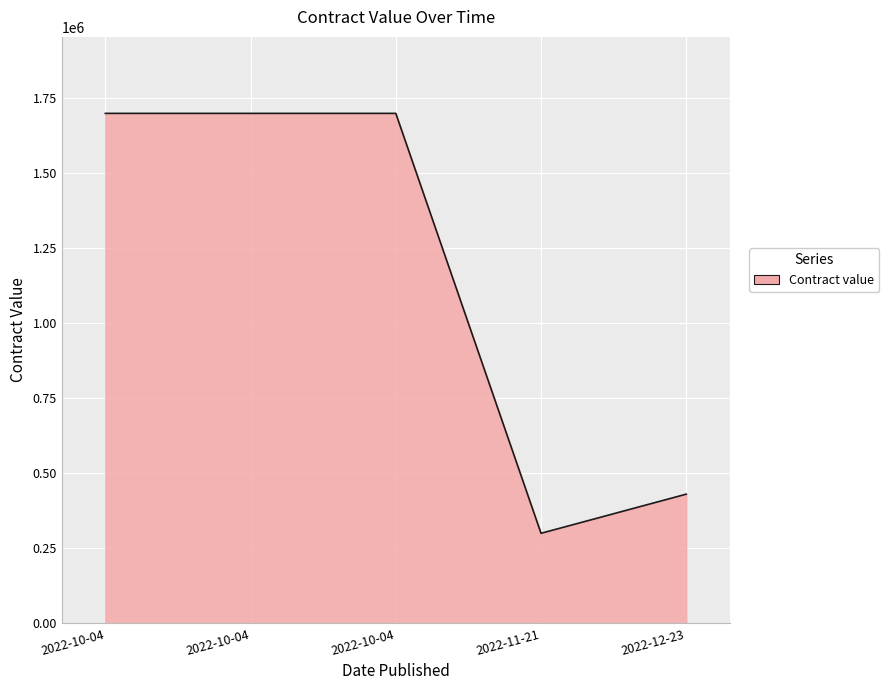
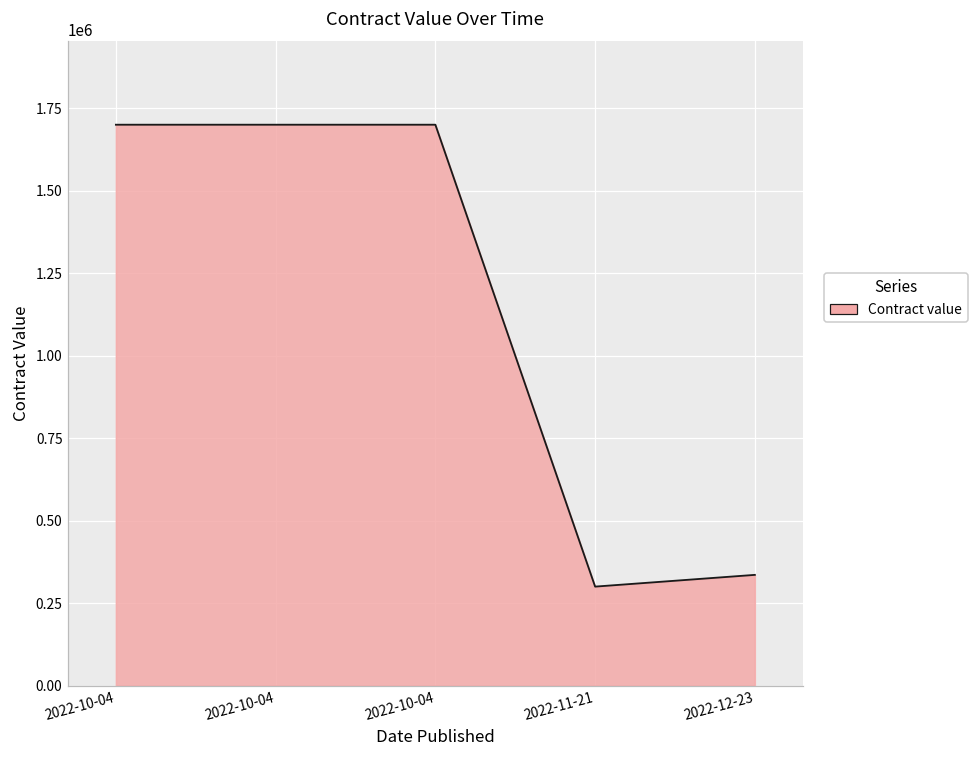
  {
    "2022-11-21": 300000,
-   "2022-12-23": 430000
+   "2022-12-23": 340000
  }
